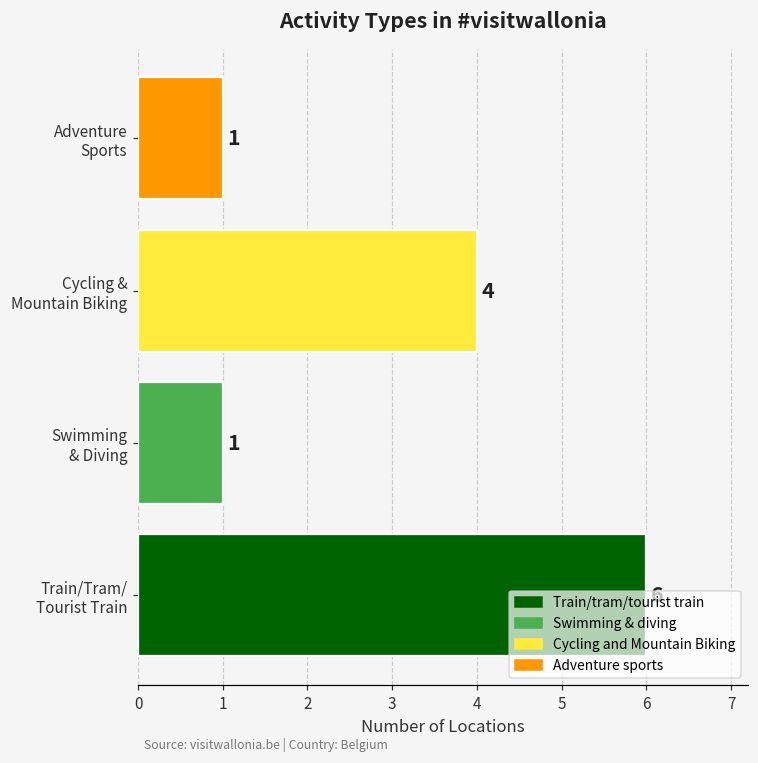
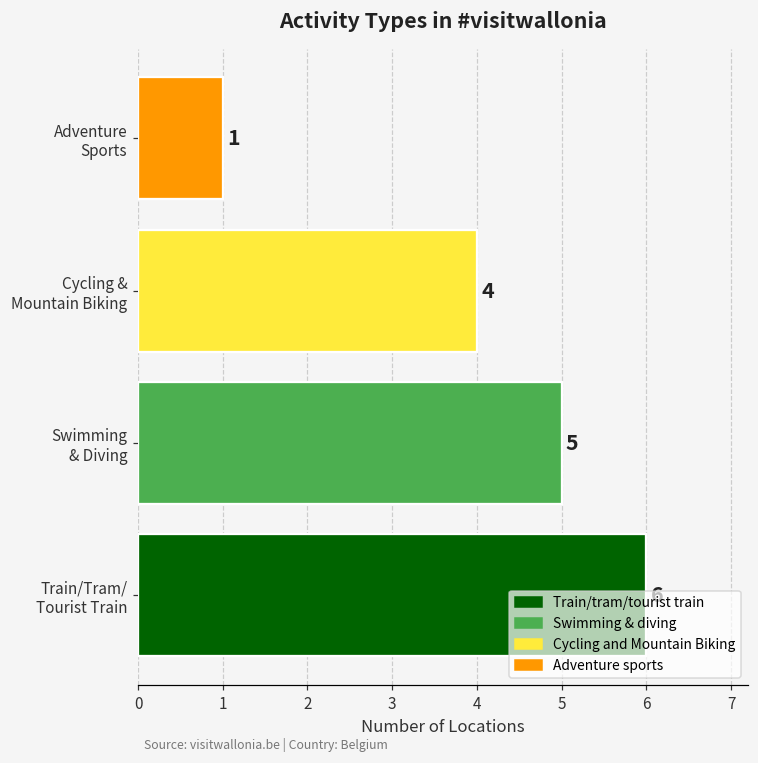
  {
    "Adventure Sports": 1,
    "Cycling & Mountain Biking": 4,
-   "Swimming & Diving": 1
+   "Swimming & Diving": 5
  }
